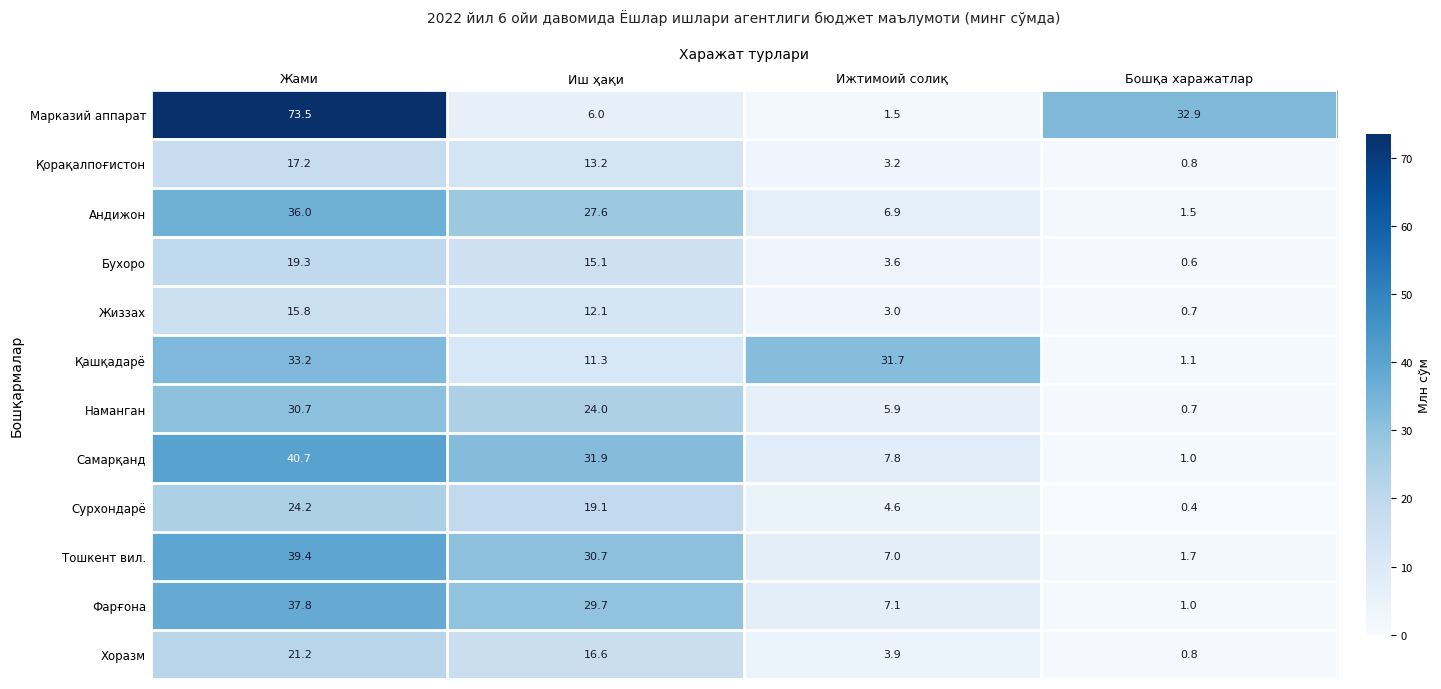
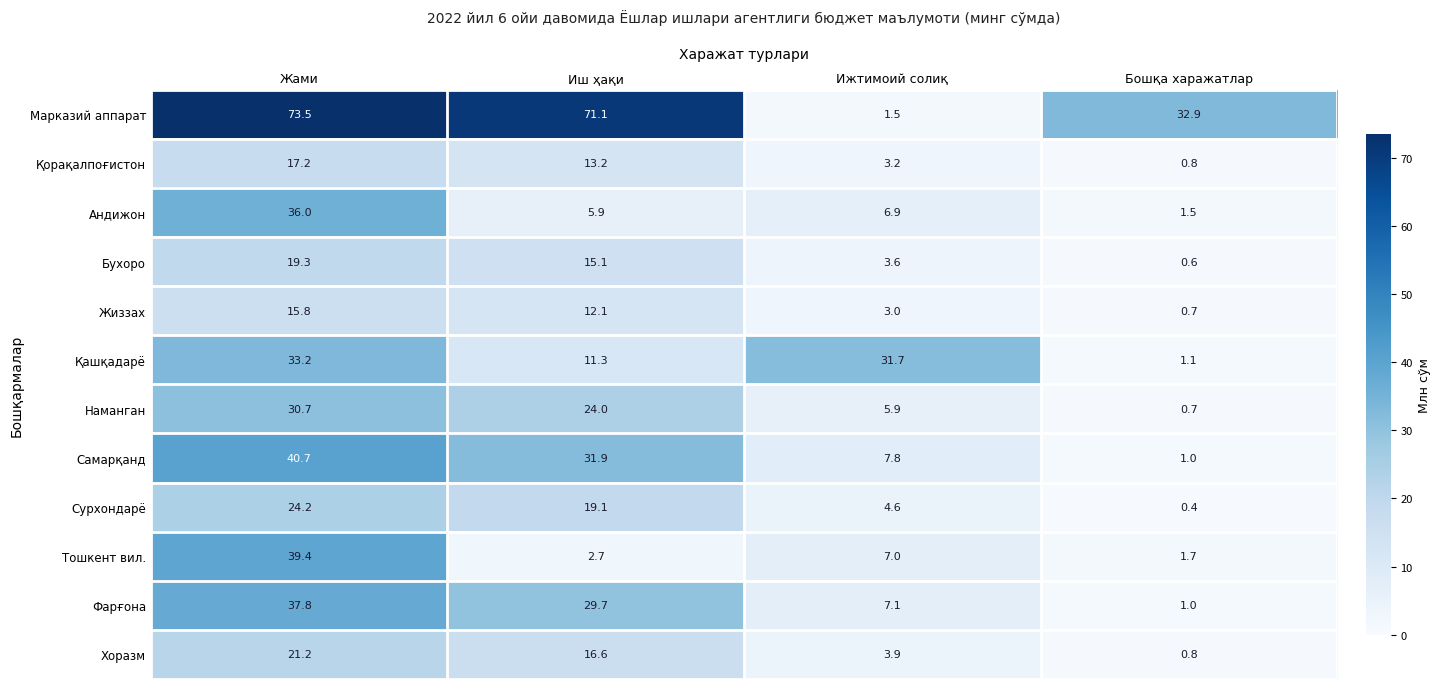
  {
    "Марказий аппарат": {
      "Жами": 73.5,
-     "Иш ҳақи": 6.0,
+     "Иш ҳақи": 71.1,
      "Ижтимоий солиқ": 1.5,
      "Бошқа харажатлар": 32.9
    },
    "Қорақалпоғистон": {
      "Жами": 17.2,
      "Иш ҳақи": 13.2,
      "Ижтимоий солиқ": 3.2,
      "Бошқа харажатлар": 0.8
    },
    "Андижон": {
      "Жами": 36.0,
-     "Иш ҳақи": 27.6,
+     "Иш ҳақи": 5.9,
      "Ижтимоий солиқ": 6.9,
      "Бошқа харажатлар": 1.5
    },
    "Бухоро": {
      "Жами": 19.3,
      "Иш ҳақи": 15.1,
      "Ижтимоий солиқ": 3.6,
      "Бошқа харажатлар": 0.6
    },
    "Жиззах": {
      "Жами": 15.8,
      "Иш ҳақи": 12.1,
      "Ижтимоий солиқ": 3.0,
      "Бошқа харажатлар": 0.7
    },
    "Қашқадарё": {
      "Жами": 33.2,
      "Иш ҳақи": 11.3,
      "Ижтимоий солиқ": 31.7,
      "Бошқа харажатлар": 1.1
    },
    "Наманган": {
      "Жами": 30.7,
      "Иш ҳақи": 24.0,
      "Ижтимоий солиқ": 5.9,
      "Бошқа харажатлар": 0.7
    },
    "Самарқанд": {
      "Жами": 40.7,
      "Иш ҳақи": 31.9,
      "Ижтимоий солиқ": 7.8,
      "Бошқа харажатлар": 1.0
    },
    "Сурхондарё": {
      "Жами": 24.2,
      "Иш ҳақи": 19.1,
      "Ижтимоий солиқ": 4.6,
      "Бошқа харажатлар": 0.4
    },
    "Тошкент вил.": {
      "Жами": 39.4,
-     "Иш ҳақи": 30.7,
+     "Иш ҳақи": 2.7,
      "Ижтимоий солиқ": 7.0,
      "Бошқа харажатлар": 1.7
    },
    "Фарғона": {
      "Жами": 37.8,
      "Иш ҳақи": 29.7,
      "Ижтимоий солиқ": 7.1,
      "Бошқа харажатлар": 1.0
    },
    "Хоразм": {
      "Жами": 21.2,
      "Иш ҳақи": 16.6,
      "Ижтимоий солиқ": 3.9,
      "Бошқа харажатлар": 0.8
    }
  }
